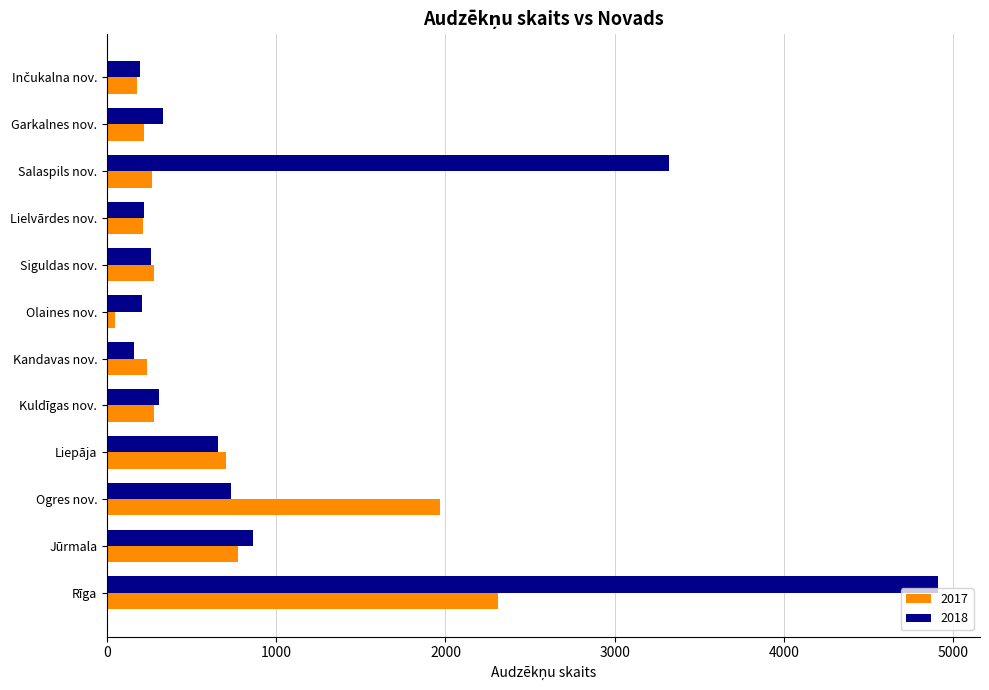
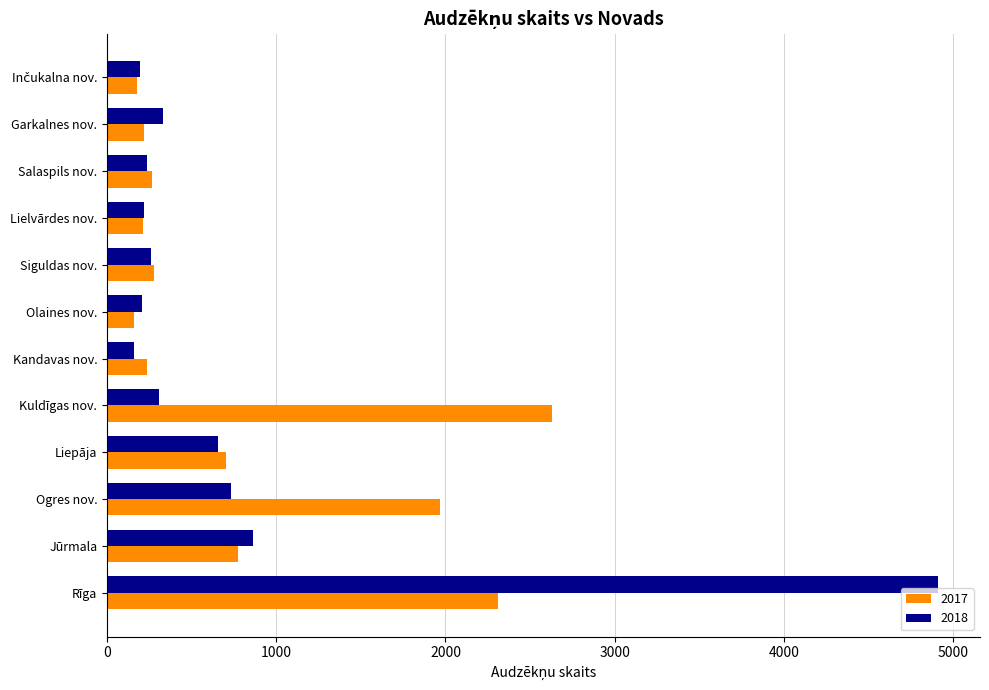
  {
    "2017": {
      "Inčukalna nov.": 180,
      "Garkalnes nov.": 220,
      "Salaspils nov.": 270,
      "Lielvārdes nov.": 210,
      "Siguldas nov.": 280,
-     "Olaines nov.": 50,
+     "Olaines nov.": 160,
      "Kandavas nov.": 230,
-     "Kuldīgas nov.": 280,
+     "Kuldīgas nov.": 2630,
      "Liepāja": 710,
      "Ogres nov.": 1970,
      "Jūrmala": 780,
      "Rīga": 2310
    },
    "2018": {
      "Inčukalna nov.": 200,
      "Garkalnes nov.": 330,
-     "Salaspils nov.": 3320,
+     "Salaspils nov.": 240,
      "Lielvārdes nov.": 220,
      "Siguldas nov.": 260,
      "Olaines nov.": 210,
      "Kandavas nov.": 160,
      "Kuldīgas nov.": 310,
      "Liepāja": 660,
      "Ogres nov.": 730,
      "Jūrmala": 860,
      "Rīga": 4910
    }
  }
